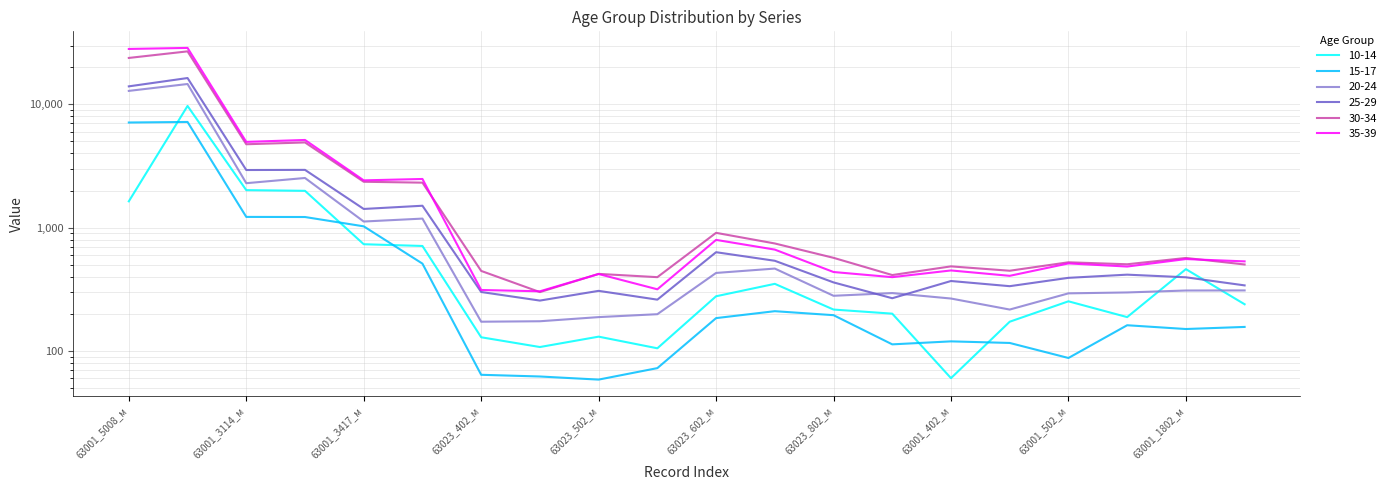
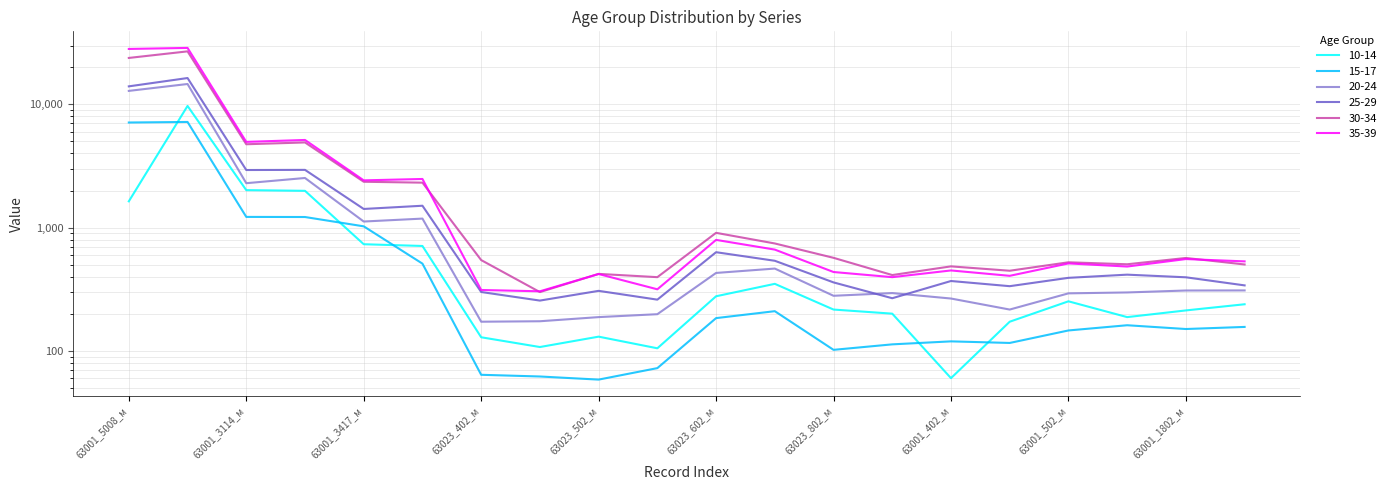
  {
    "10-14": {
      "63001_5008_м": "1,600",
      "63001_3114_м": "2,000",
      "63001_3417_м": "700",
      "63023_402_м": "130",
      "63023_502_м": "130",
      "63023_602_м": "280",
      "63023_802_м": "220",
      "63001_402_м": "60",
      "63001_502_м": "250",
-     "63001_1802_м": "460"
+     "63001_1802_м": "210"
    },
    "15-17": {
      "63001_5008_м": "7,000",
      "63001_3114_м": "1,200",
      "63001_3417_м": "1,000",
      "63023_402_м": "60",
      "63023_502_м": "60",
      "63023_602_м": "180",
-     "63023_802_м": "190",
+     "63023_802_м": "100",
      "63001_402_м": "120",
-     "63001_502_м": "90",
+     "63001_502_м": "150",
      "63001_1802_м": "150"
    },
    "30-34": {
      "63001_5008_м": "24,000",
-     "63023_402_м": "450",
+     "63023_402_м": "500",
      "63023_602_м": "900",
      "63023_802_м": "600",
      "63001_402_м": "490"
    },
    "35-39": {
      "63001_5008_м": "28,000",
      "63023_602_м": "800",
      "63023_802_м": "440",
      "63001_402_м": "450"
    }
  }
